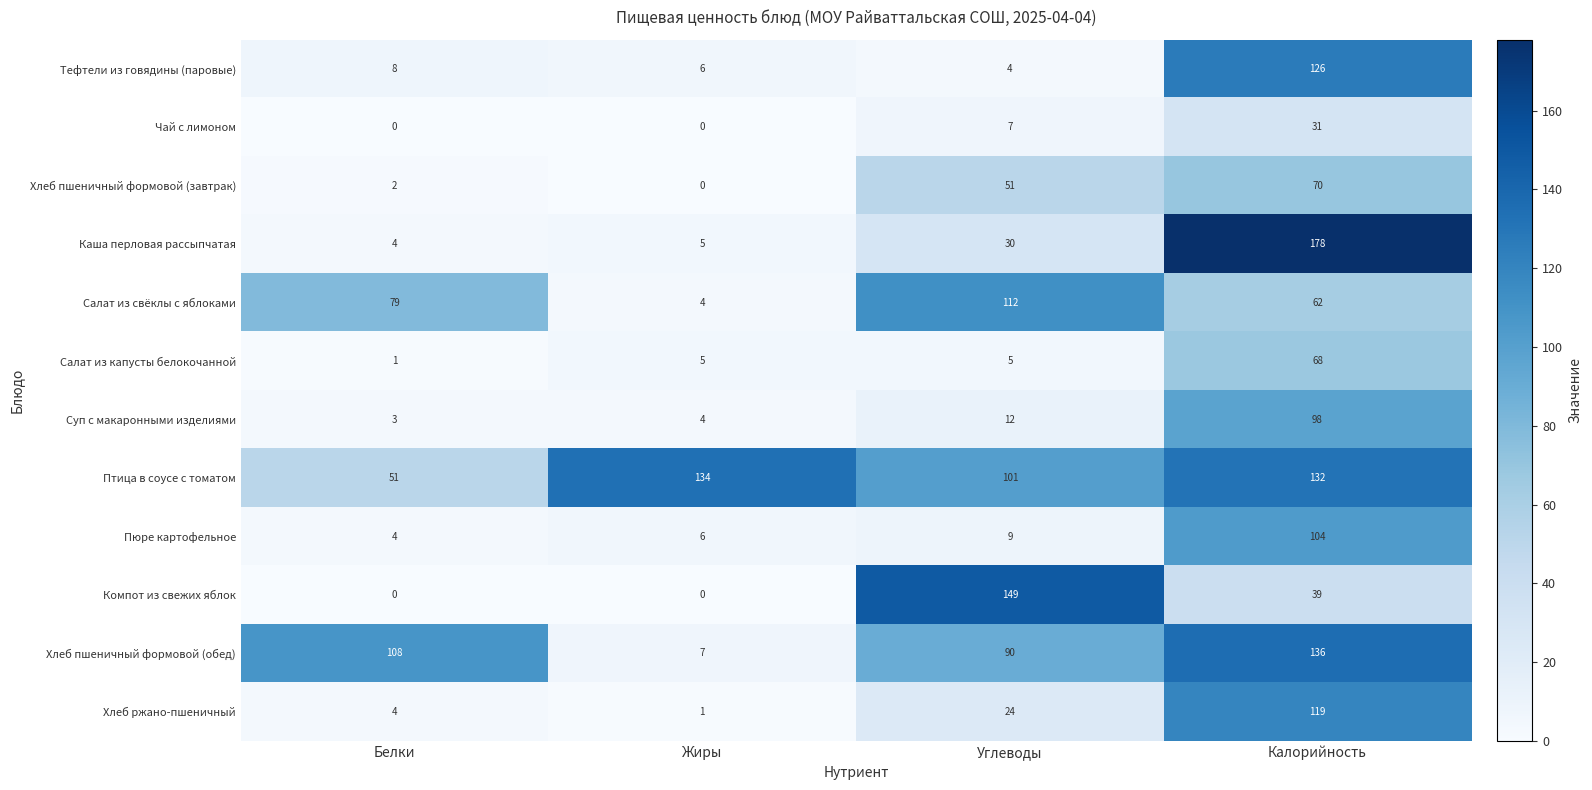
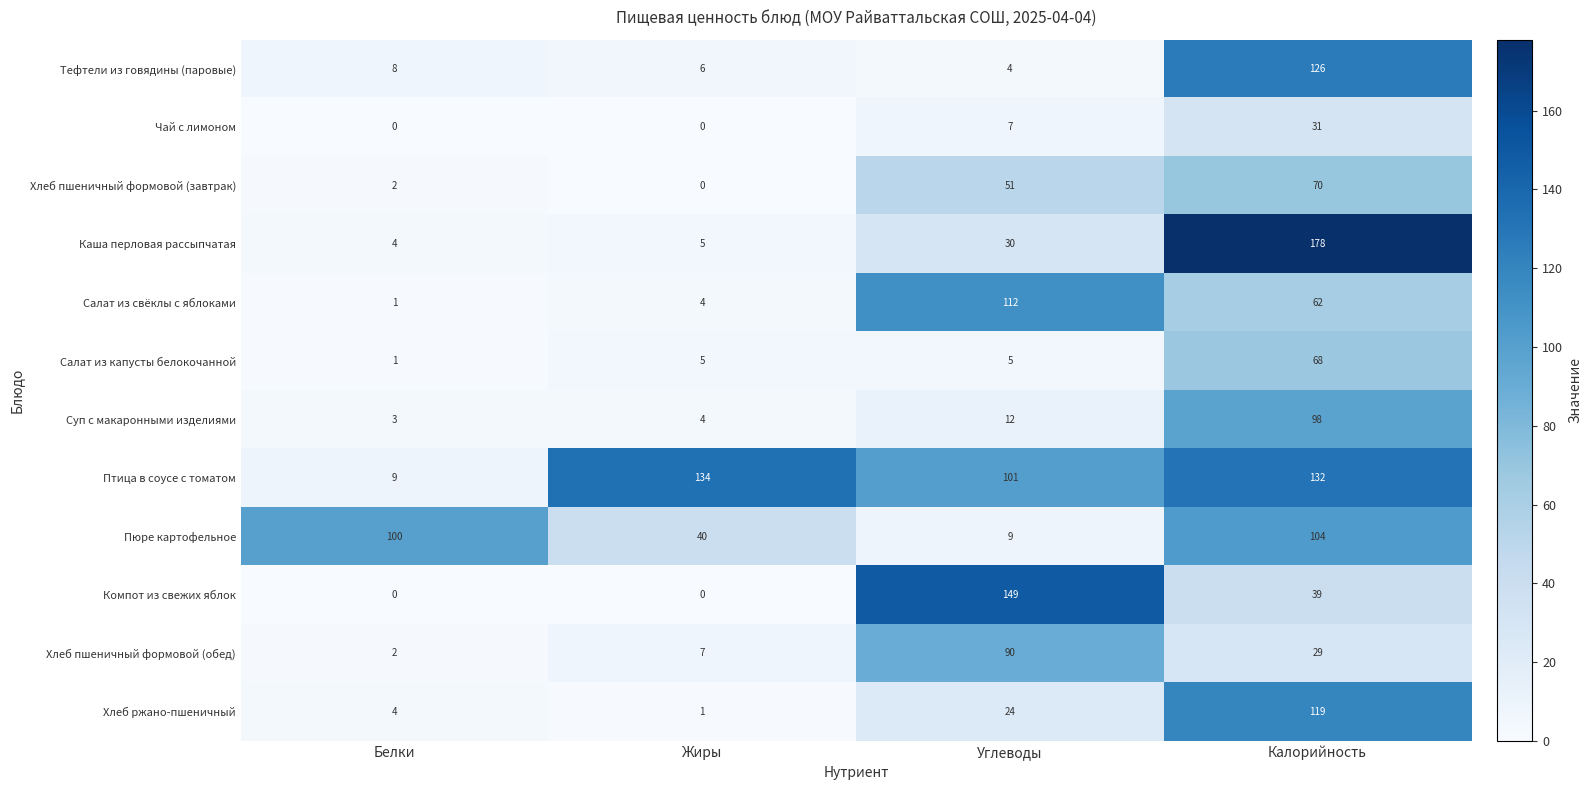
  {
    "Тефтели из говядины (паровые)": {
      "Белки": 8,
      "Жиры": 6,
      "Углеводы": 4,
      "Калорийность": 126
    },
    "Чай с лимоном": {
      "Белки": 0,
      "Жиры": 0,
      "Углеводы": 7,
      "Калорийность": 31
    },
    "Хлеб пшеничный формовой (завтрак)": {
      "Белки": 2,
      "Жиры": 0,
      "Углеводы": 51,
      "Калорийность": 70
    },
    "Каша перловая рассыпчатая": {
      "Белки": 4,
      "Жиры": 5,
      "Углеводы": 30,
      "Калорийность": 178
    },
    "Салат из свёклы с яблоками": {
-     "Белки": 79,
+     "Белки": 1,
      "Жиры": 4,
      "Углеводы": 112,
      "Калорийность": 62
    },
    "Салат из капусты белокочанной": {
      "Белки": 1,
      "Жиры": 5,
      "Углеводы": 5,
      "Калорийность": 68
    },
    "Суп с макаронными изделиями": {
      "Белки": 3,
      "Жиры": 4,
      "Углеводы": 12,
      "Калорийность": 98
    },
    "Птица в соусе с томатом": {
-     "Белки": 51,
+     "Белки": 9,
      "Жиры": 134,
      "Углеводы": 101,
      "Калорийность": 132
    },
    "Пюре картофельное": {
-     "Белки": 4,
-     "Жиры": 6,
+     "Белки": 100,
+     "Жиры": 40,
      "Углеводы": 9,
      "Калорийность": 104
    },
    "Компот из свежих яблок": {
      "Белки": 0,
      "Жиры": 0,
      "Углеводы": 149,
      "Калорийность": 39
    },
    "Хлеб пшеничный формовой (обед)": {
-     "Белки": 108,
+     "Белки": 2,
      "Жиры": 7,
      "Углеводы": 90,
-     "Калорийность": 136
+     "Калорийность": 29
    },
    "Хлеб ржано-пшеничный": {
      "Белки": 4,
      "Жиры": 1,
      "Углеводы": 24,
      "Калорийность": 119
    }
  }
